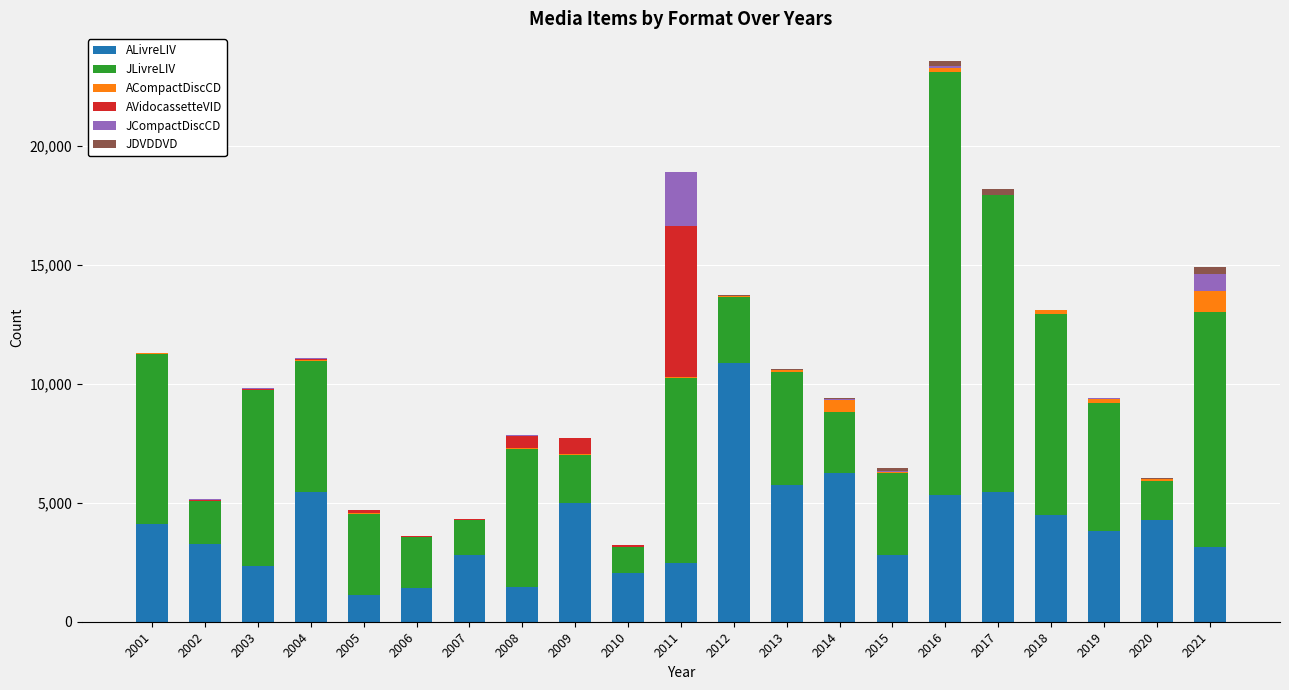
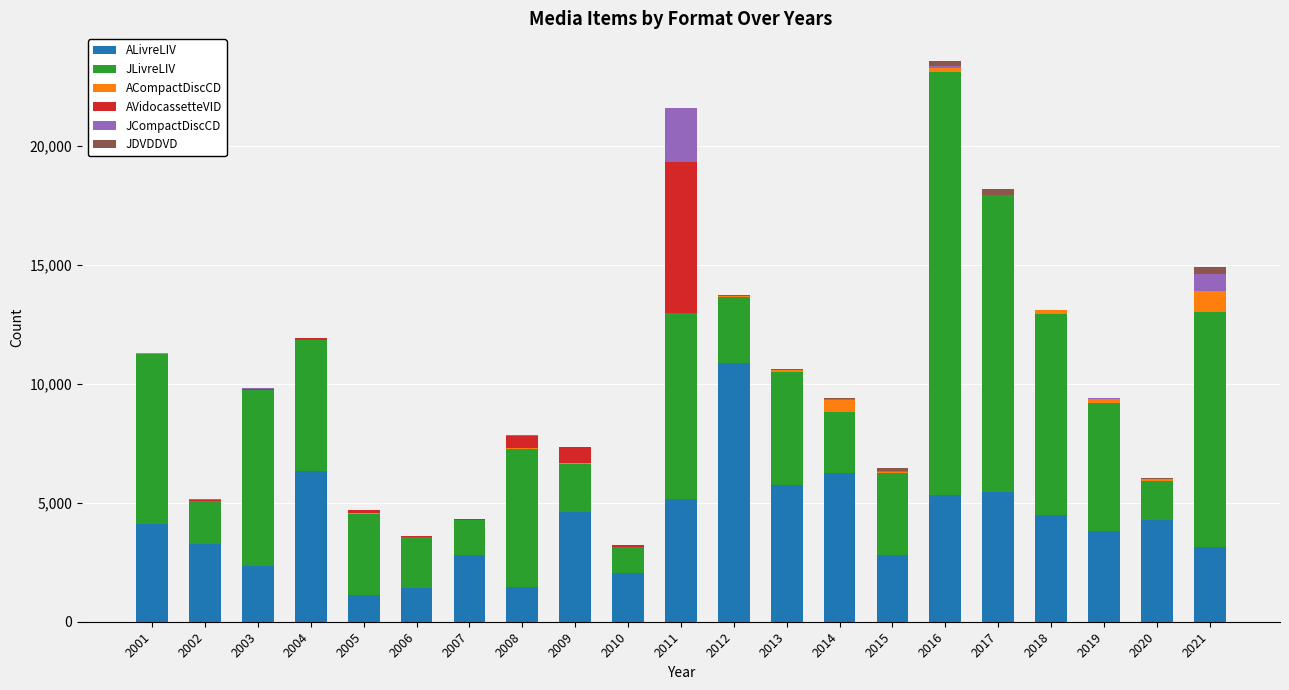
  {
    "ALivreLIV": {
      "2001": "4,100",
      "2002": "3,200",
      "2003": "2,300",
-     "2004": "5,500",
+     "2004": "6,300",
      "2005": "1,100",
      "2006": "1,400",
      "2007": "2,800",
      "2008": "1,500",
-     "2009": "5,000",
+     "2009": "4,600",
      "2010": "2,100",
-     "2011": "2,500",
+     "2011": "5,200",
      "2012": "10,900",
      "2013": "5,800",
      "2014": "6,200",
      "2015": "2,800",
      "2016": "5,300",
      "2017": "5,500",
      "2018": "4,500",
      "2019": "3,800",
      "2020": "4,300",
      "2021": "3,100"
    },
    "JLivreLIV": {
      "2001": "7,100",
      "2002": "1,800",
      "2003": "7,400",
      "2004": "5,500",
      "2005": "3,400",
      "2006": "2,200",
      "2007": "1,400",
      "2008": "5,800",
      "2009": "2,000",
      "2010": "1,100",
      "2011": "7,800",
      "2012": "2,800",
      "2013": "4,700",
      "2014": "2,600",
      "2015": "3,500",
      "2016": "17,800",
      "2017": "12,500",
      "2018": "8,500",
      "2019": "5,400",
      "2020": "1,600",
      "2021": "9,900"
    },
    "ACompactDiscCD": {
      "2014": "500",
      "2016": "100",
      "2018": "200",
      "2019": "200",
      "2021": "900"
    },
    "AVidocassetteVID": {
      "2005": "100",
      "2008": "500",
      "2009": "700",
      "2011": "6,300",
      "2012": "0",
      "2014": "0",
      "2015": "0",
      "2016": "0",
      "2017": "0",
      "2018": "0",
      "2019": "0",
      "2020": "0",
      "2021": "0"
    },
    "JCompactDiscCD": {
      "2011": "2,300",
      "2021": "700"
    },
    "JDVDDVD": {
      "2001": "0",
      "2002": "0",
      "2003": "0",
      "2004": "0",
      "2010": "0",
      "2015": "100",
      "2016": "200",
      "2017": "200",
      "2021": "300"
    }
  }
